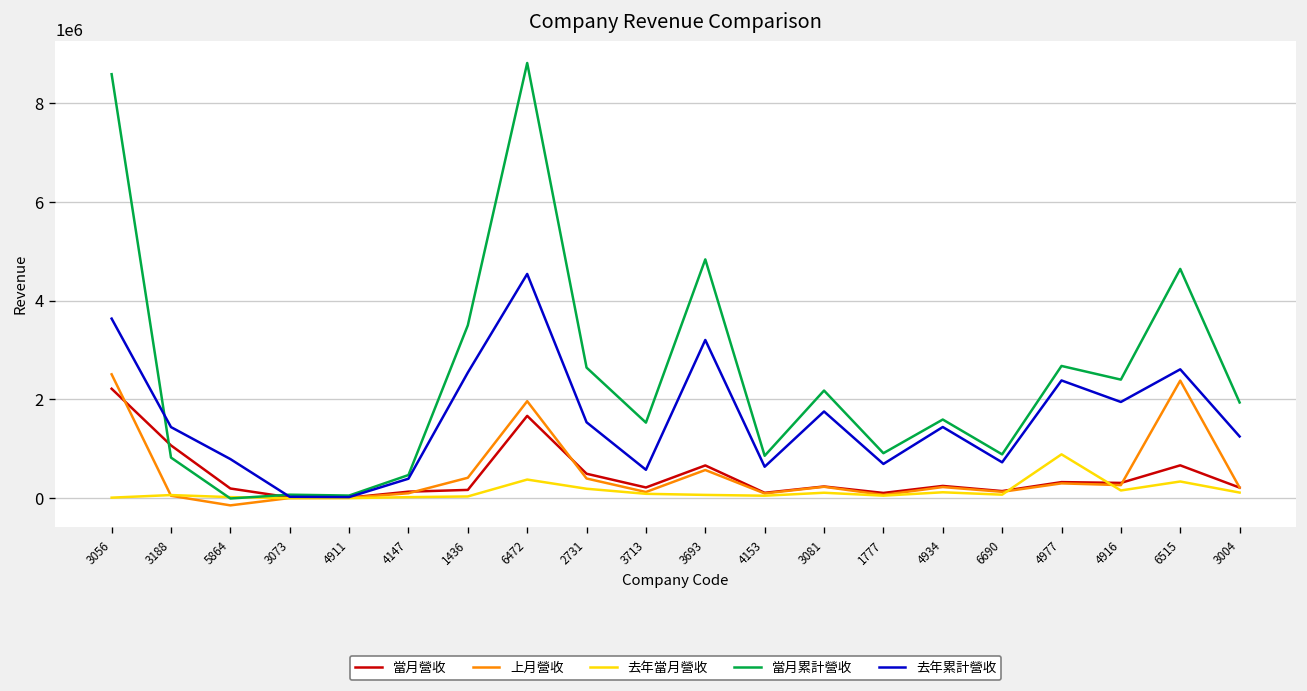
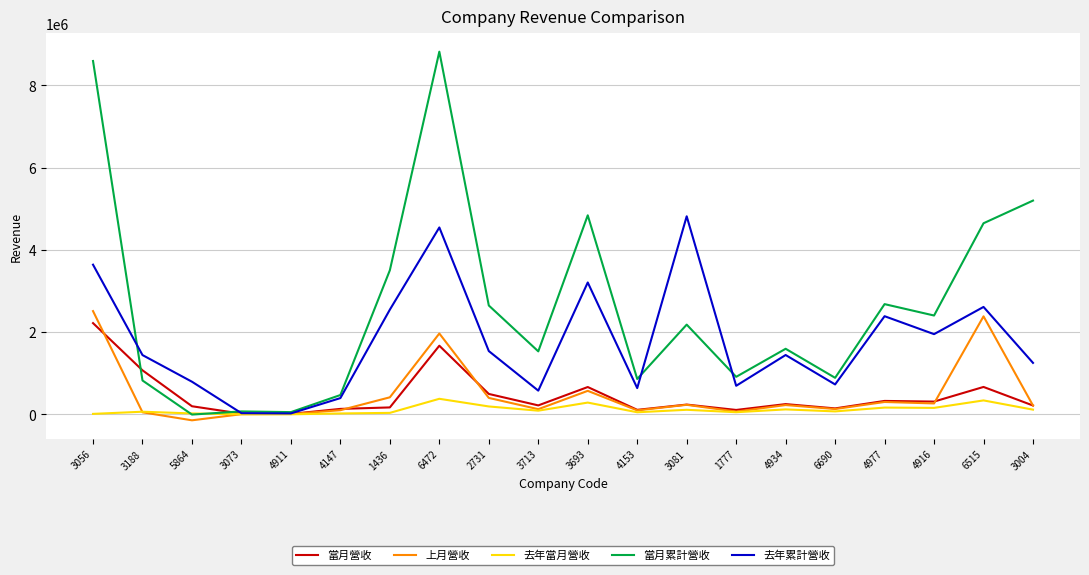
  {
    "當月營收": {
      "3056": 2200000,
      "3188": 1100000,
      "5864": 200000,
      "1436": 200000,
      "6472": 1700000,
      "2731": 500000,
      "3713": 200000,
      "3693": 700000,
      "6515": 700000
    },
    "上月營收": {
      "3056": 2500000,
      "5864": -100000,
      "1436": 400000,
      "6472": 2000000,
      "2731": 400000,
      "3693": 600000,
      "6515": 2400000
    },
    "去年當月營收": {
      "3056": 0,
      "4147": 0,
      "1436": 0,
      "6472": 400000,
      "2731": 200000,
-     "3693": 100000,
+     "3693": 300000,
      "3081": 100000,
      "4934": 100000,
-     "4977": 900000,
+     "4977": 200000,
      "4916": 200000,
      "6515": 300000,
      "3004": 100000
    },
    "當月累計營收": {
      "3056": 8600000,
      "3188": 800000,
      "4147": 500000,
      "1436": 3500000,
      "6472": 8800000,
      "2731": 2600000,
      "3713": 1500000,
      "3693": 4800000,
      "4153": 900000,
      "3081": 2200000,
      "1777": 900000,
      "4934": 1600000,
      "6690": 900000,
      "4977": 2700000,
      "4916": 2400000,
      "6515": 4600000,
-     "3004": 1900000
+     "3004": 5200000
    },
    "去年累計營收": {
      "3056": 3600000,
      "3188": 1400000,
      "5864": 800000,
      "4147": 400000,
      "1436": 2500000,
      "6472": 4500000,
      "2731": 1500000,
      "3713": 600000,
      "3693": 3200000,
      "4153": 600000,
-     "3081": 1800000,
+     "3081": 4800000,
      "1777": 700000,
      "4934": 1400000,
      "6690": 700000,
      "4977": 2400000,
      "4916": 1900000,
      "6515": 2600000,
      "3004": 1300000
    }
  }
